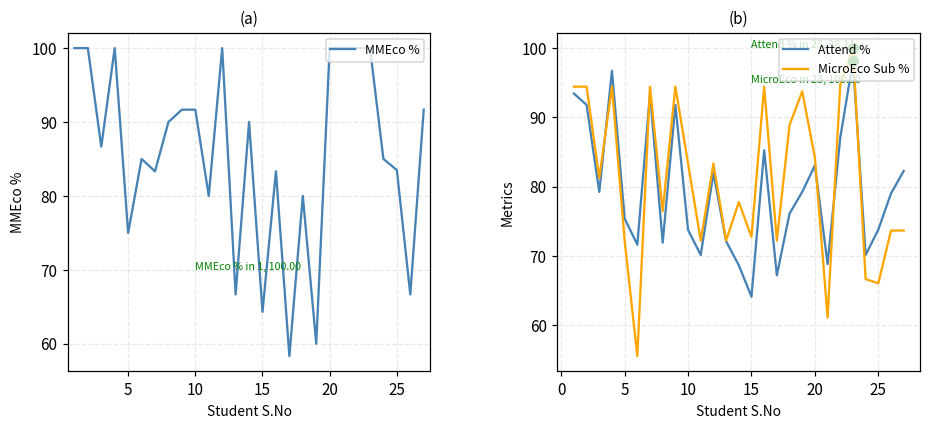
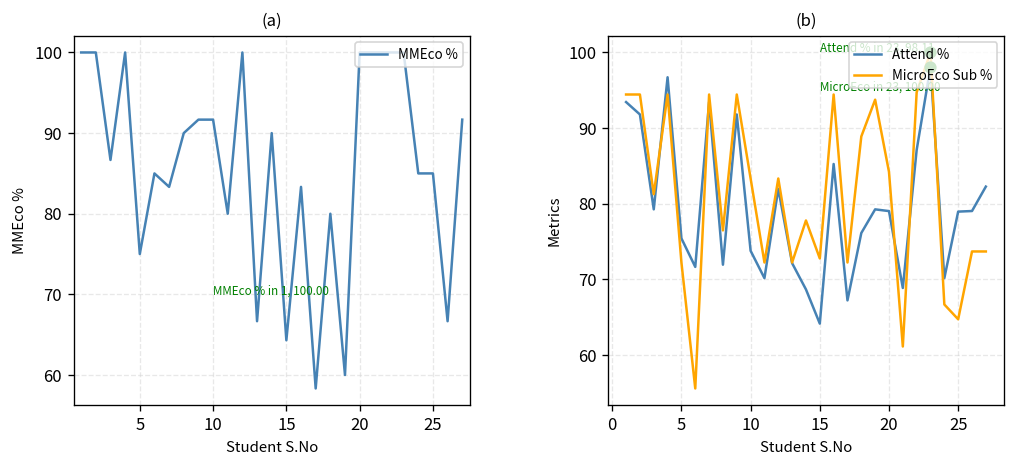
  {
    "(a)": {
      "5": 75,
      "10": 92,
      "15": 64,
-     "25": 84
+     "25": 85
    },
    "(b)": {
      "Attend %": {
        "5": 75,
        "10": 74,
        "15": 64,
-       "20": 83,
-       "25": 74
+       "20": 79,
+       "25": 79
      },
      "MicroEco Sub %": {
        "5": 72,
        "10": 83,
        "15": 73,
        "20": 84,
-       "25": 66
+       "25": 65
      }
    }
  }
